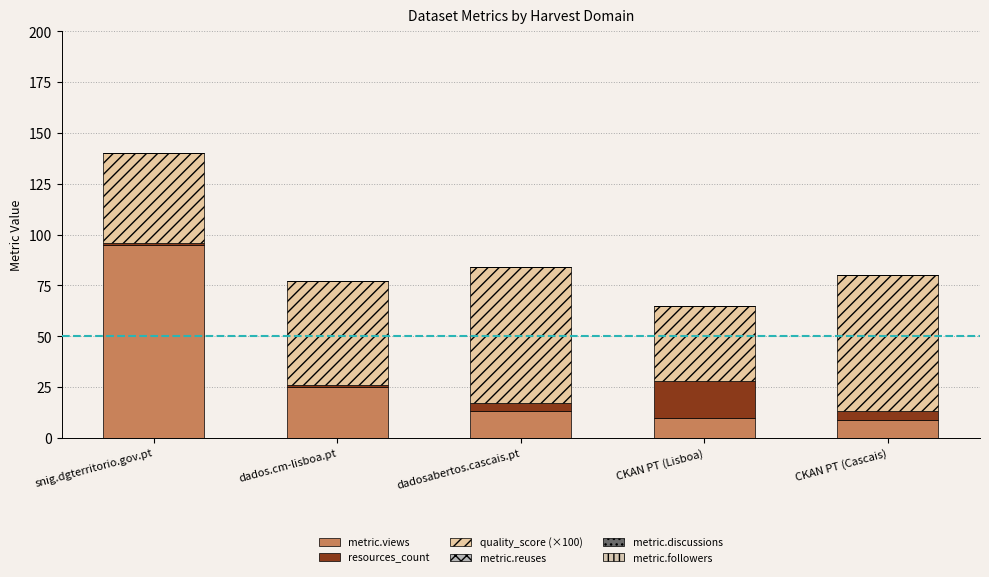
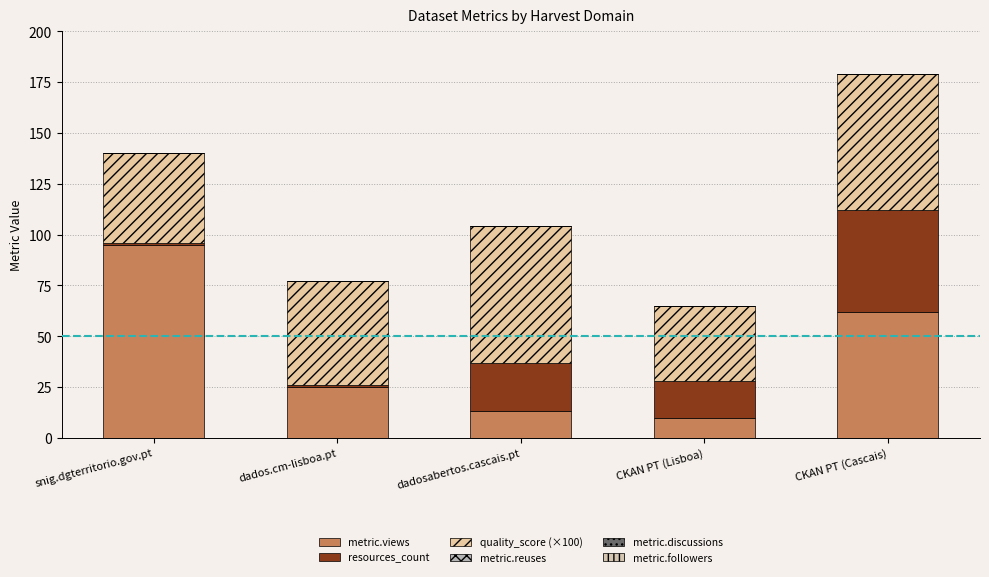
  {
    "metric.views": {
      "snig.dgterritorio.gov.pt": 95,
      "dados.cm-lisboa.pt": 25,
      "dadosabertos.cascais.pt": 13,
      "CKAN PT (Lisboa)": 10,
-     "CKAN PT (Cascais)": 9
+     "CKAN PT (Cascais)": 62
    },
    "resources_count": {
-     "dadosabertos.cascais.pt": 4,
+     "dadosabertos.cascais.pt": 24,
      "CKAN PT (Lisboa)": 18,
-     "CKAN PT (Cascais)": 4
+     "CKAN PT (Cascais)": 50
    }
  }
